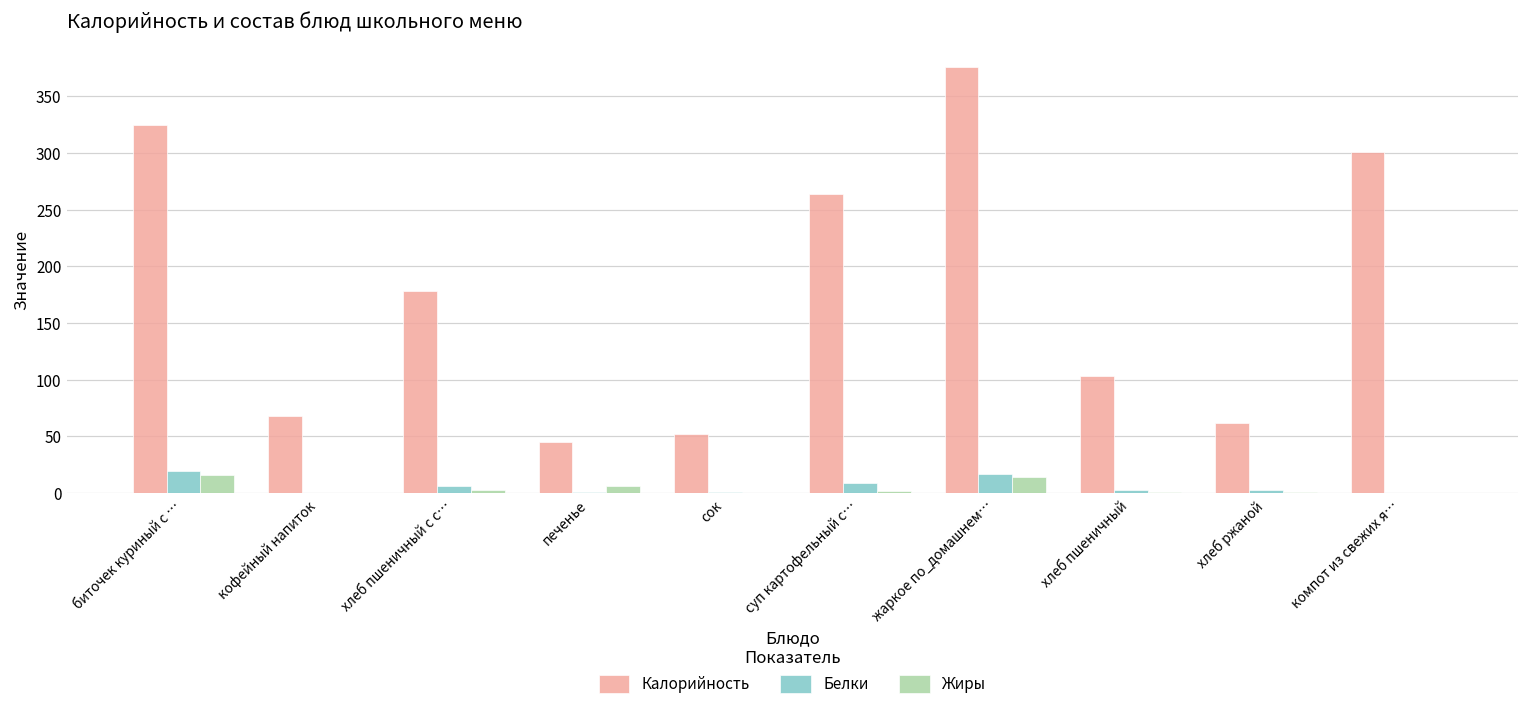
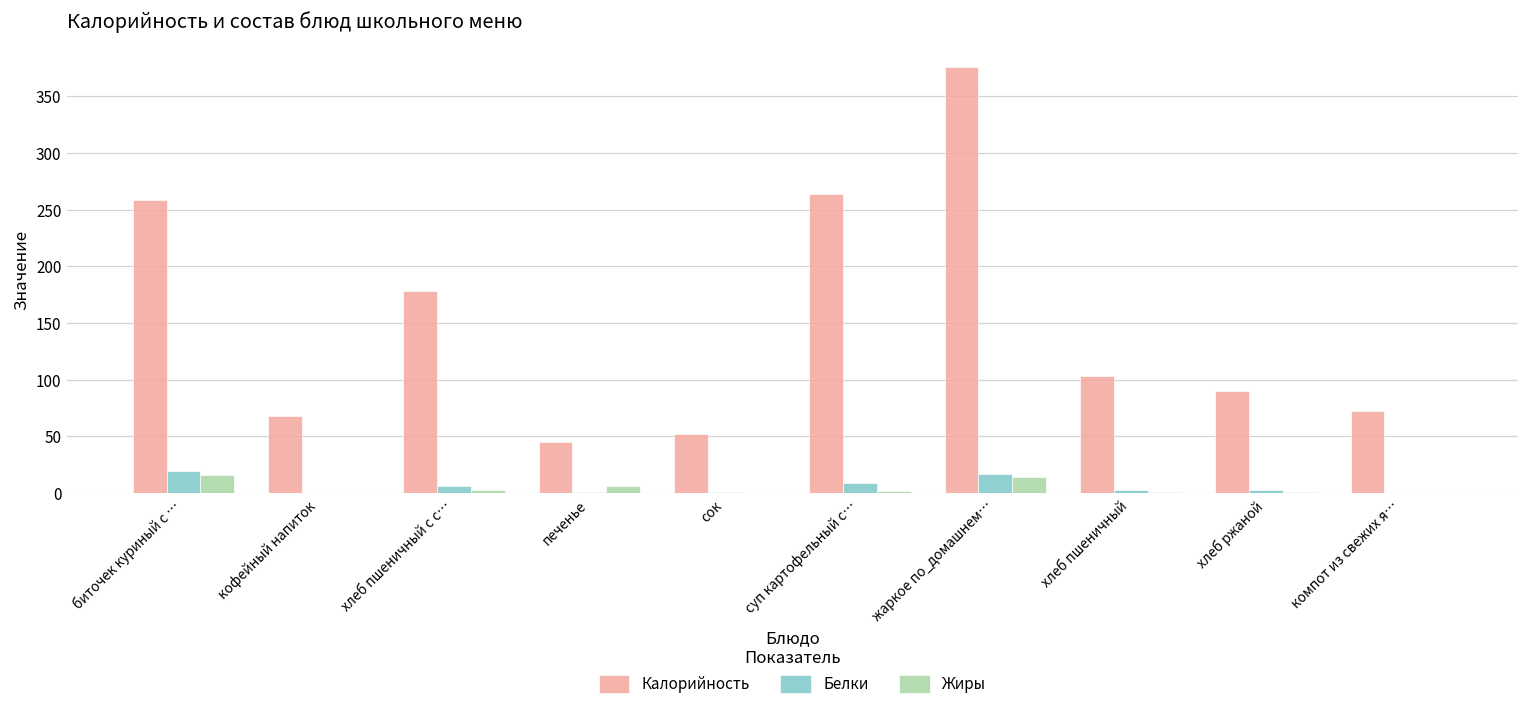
  {
    "Калорийность": {
-     "биточек куриный с …": 325,
+     "биточек куриный с …": 259,
      "кофейный напиток": 68,
      "хлеб пшеничный с с…": 178,
      "печенье": 45,
      "сок": 52,
      "суп картофельный с…": 264,
      "жаркое по_домашнем…": 376,
      "хлеб пшеничный": 103,
-     "хлеб ржаной": 62,
-     "компот из свежих я…": 301
+     "хлеб ржаной": 90,
+     "компот из свежих я…": 72
    }
  }
